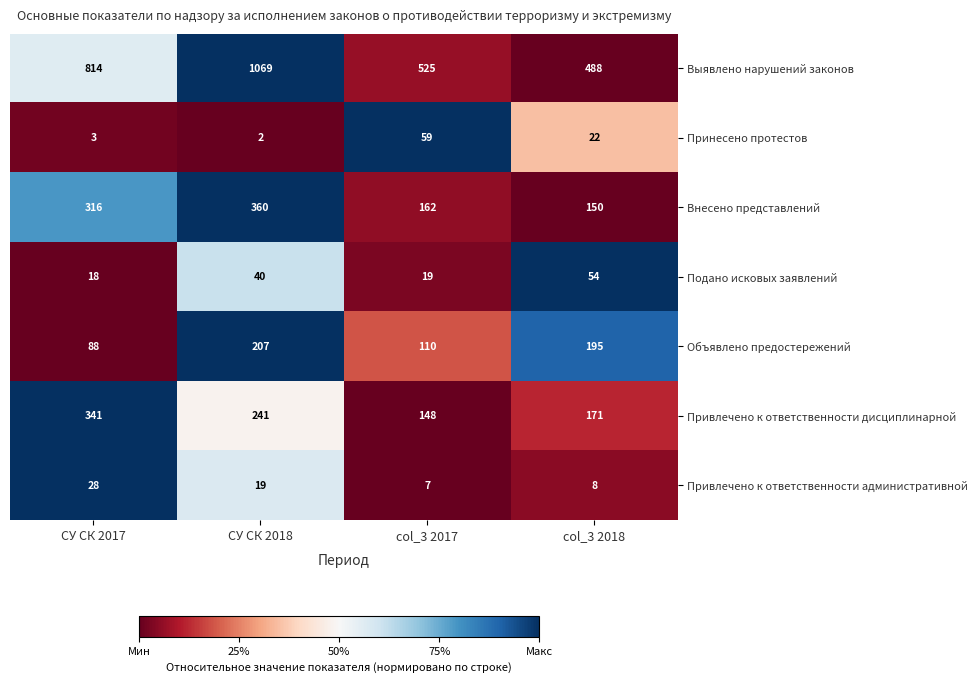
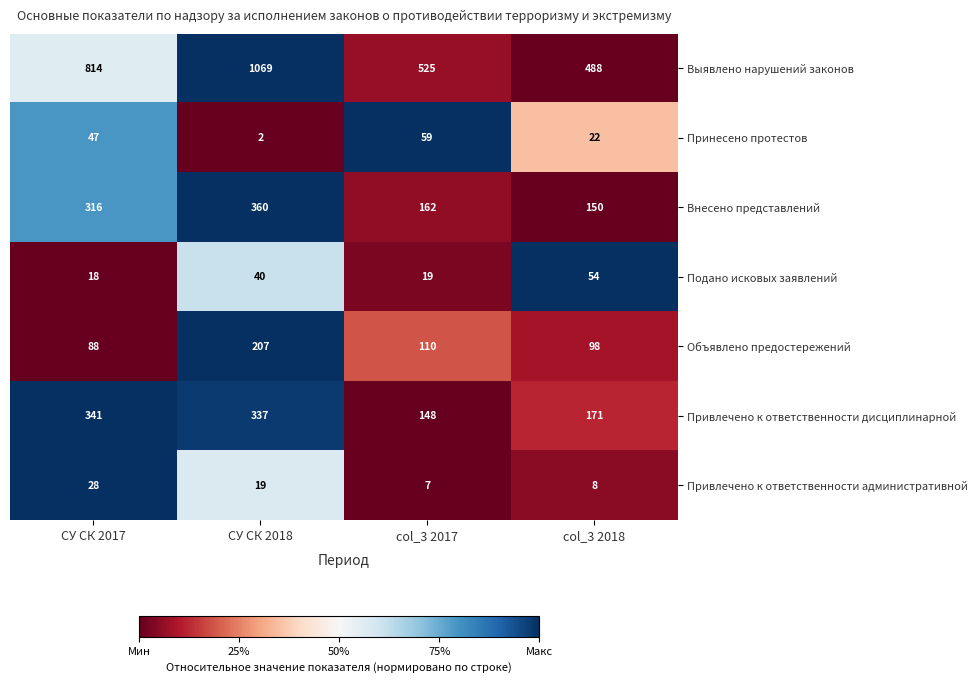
  {
    "Выявлено нарушений законов": {
      "СУ СК 2017": 814,
      "СУ СК 2018": 1069,
      "col_3 2017": 525,
      "col_3 2018": 488
    },
    "Принесено протестов": {
-     "СУ СК 2017": 3,
+     "СУ СК 2017": 47,
      "СУ СК 2018": 2,
      "col_3 2017": 59,
      "col_3 2018": 22
    },
    "Внесено представлений": {
      "СУ СК 2017": 316,
      "СУ СК 2018": 360,
      "col_3 2017": 162,
      "col_3 2018": 150
    },
    "Подано исковых заявлений": {
      "СУ СК 2017": 18,
      "СУ СК 2018": 40,
      "col_3 2017": 19,
      "col_3 2018": 54
    },
    "Объявлено предостережений": {
      "СУ СК 2017": 88,
      "СУ СК 2018": 207,
      "col_3 2017": 110,
-     "col_3 2018": 195
+     "col_3 2018": 98
    },
    "Привлечено к ответственности дисциплинарной": {
      "СУ СК 2017": 341,
-     "СУ СК 2018": 241,
+     "СУ СК 2018": 337,
      "col_3 2017": 148,
      "col_3 2018": 171
    },
    "Привлечено к ответственности административной": {
      "СУ СК 2017": 28,
      "СУ СК 2018": 19,
      "col_3 2017": 7,
      "col_3 2018": 8
    }
  }
